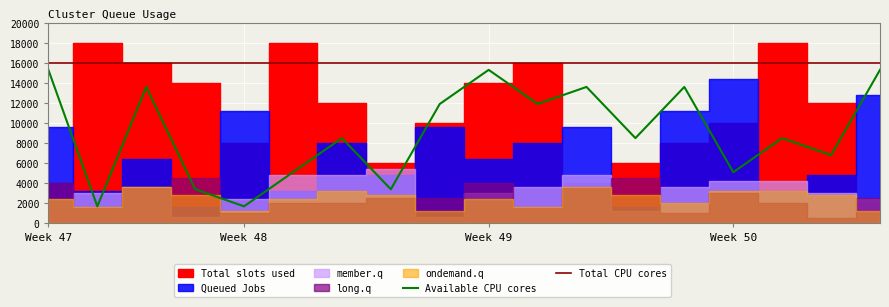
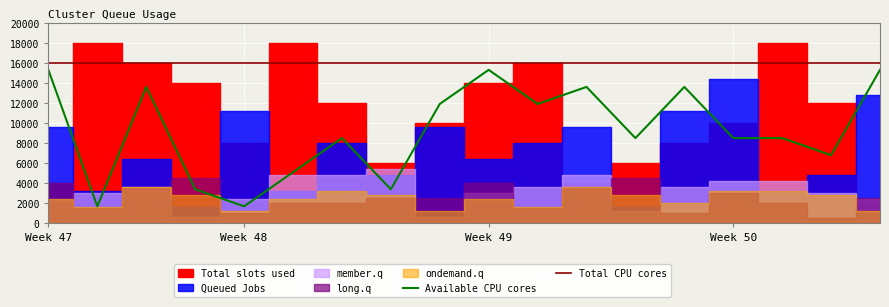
  {
    "Available CPU cores": {
      "Week 47": 15300,
      "Week 48": 1700,
      "Week 49": 15300,
-     "Week 50": 5100
+     "Week 50": 8500
    },
    "Total CPU cores": {
      "Week 47": 16000,
      "Week 48": 16000,
      "Week 49": 16000,
      "Week 50": 16000
    }
  }
